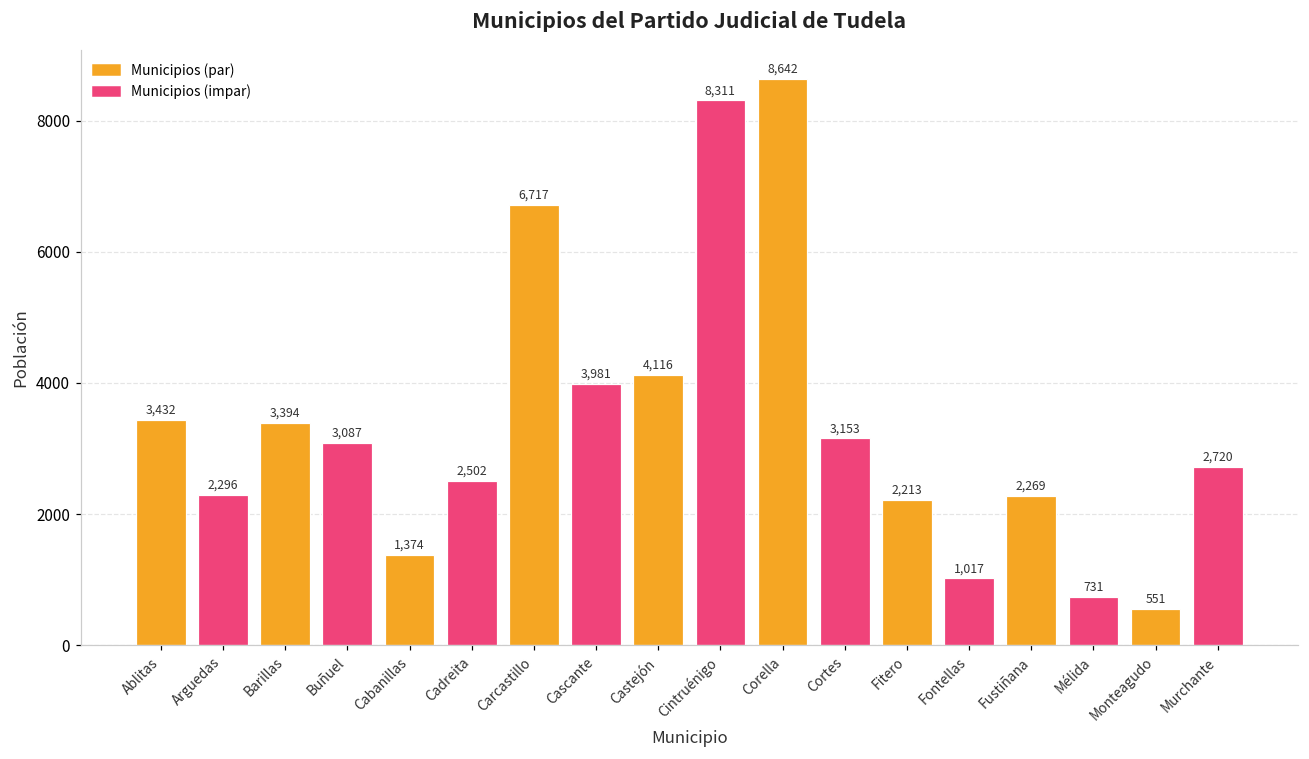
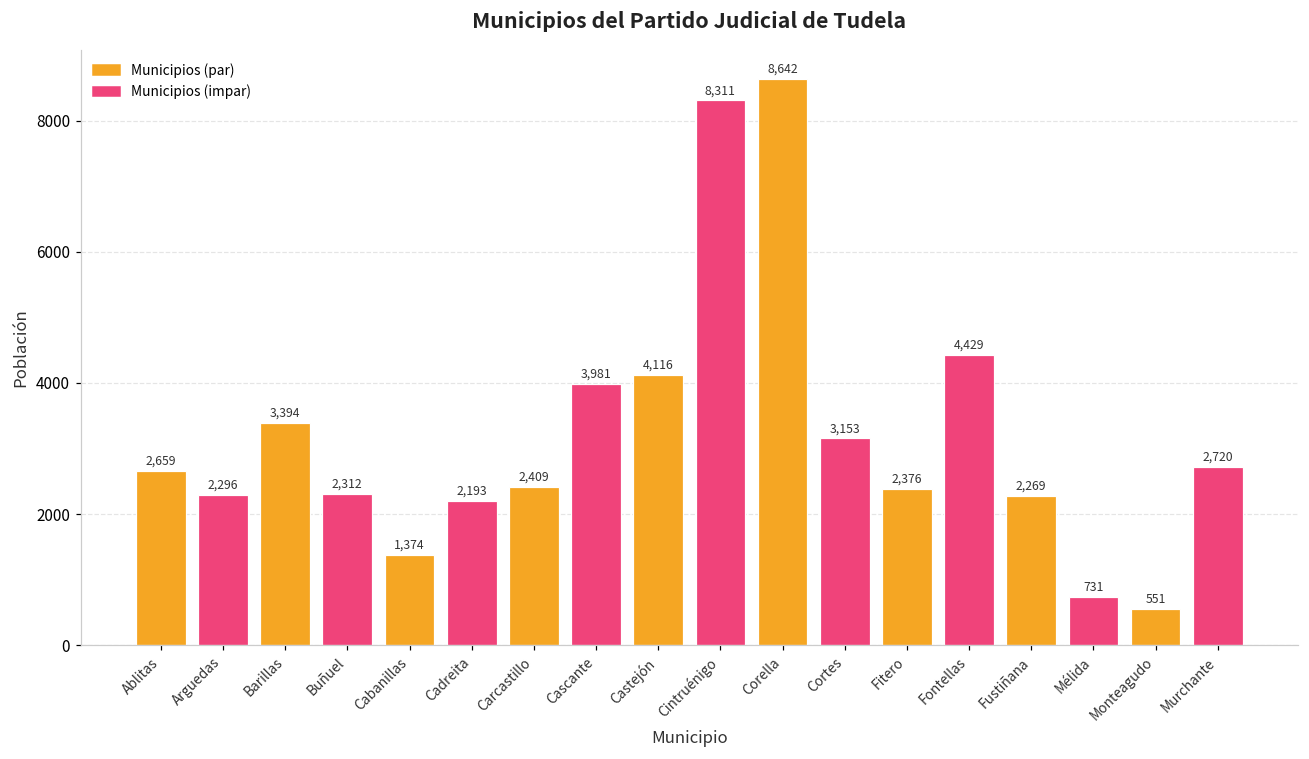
  {
-   "Ablitas": "3,432",
+   "Ablitas": "2,659",
    "Arguedas": "2,296",
    "Barillas": "3,394",
-   "Buñuel": "3,087",
+   "Buñuel": "2,312",
    "Cabanillas": "1,374",
-   "Cadreita": "2,502",
-   "Carcastillo": "6,717",
+   "Cadreita": "2,193",
+   "Carcastillo": "2,409",
    "Cascante": "3,981",
    "Castejón": "4,116",
    "Cintruénigo": "8,311",
    "Corella": "8,642",
    "Cortes": "3,153",
-   "Fitero": "2,213",
-   "Fontellas": "1,017",
+   "Fitero": "2,376",
+   "Fontellas": "4,429",
    "Fustiñana": "2,269",
    "Mélida": "731",
    "Monteagudo": "551",
    "Murchante": "2,720"
  }
